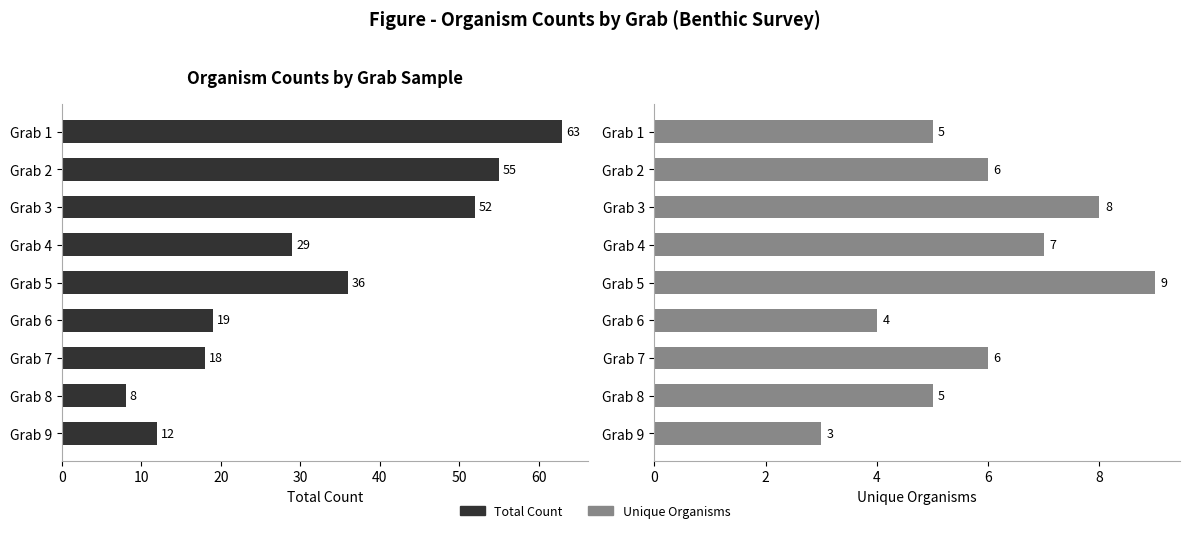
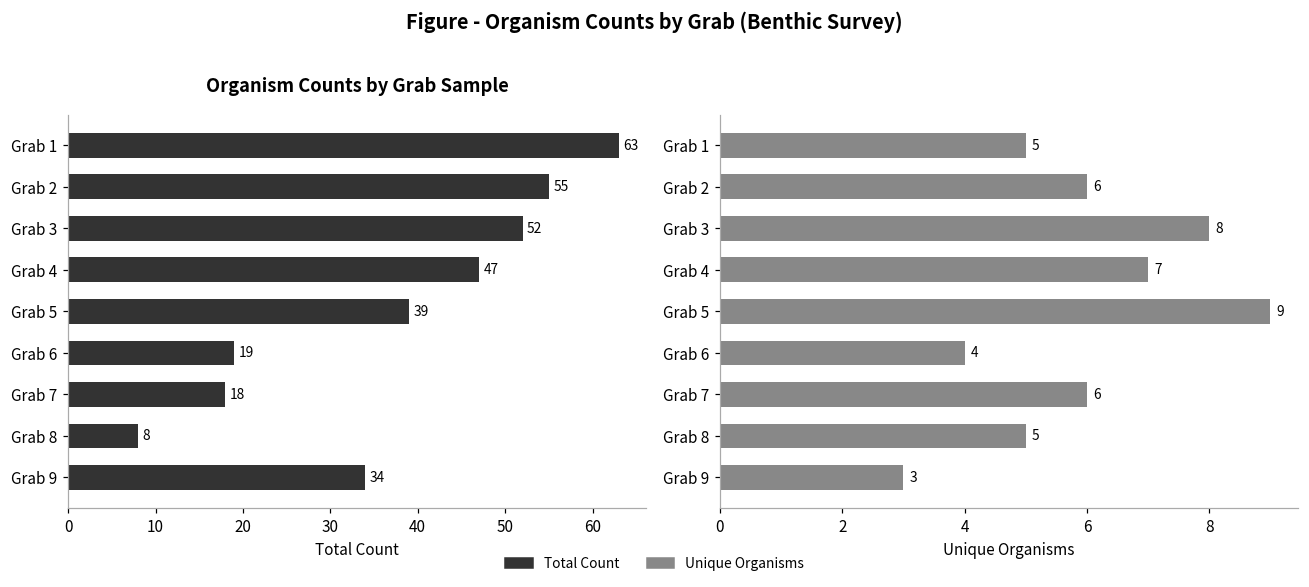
  {
    "Organism Counts by Grab Sample": {
      "Grab 1": 63,
      "Grab 2": 55,
      "Grab 3": 52,
-     "Grab 4": 29,
-     "Grab 5": 36,
+     "Grab 4": 47,
+     "Grab 5": 39,
      "Grab 6": 19,
      "Grab 7": 18,
      "Grab 8": 8,
-     "Grab 9": 12
+     "Grab 9": 34
    }
  }
